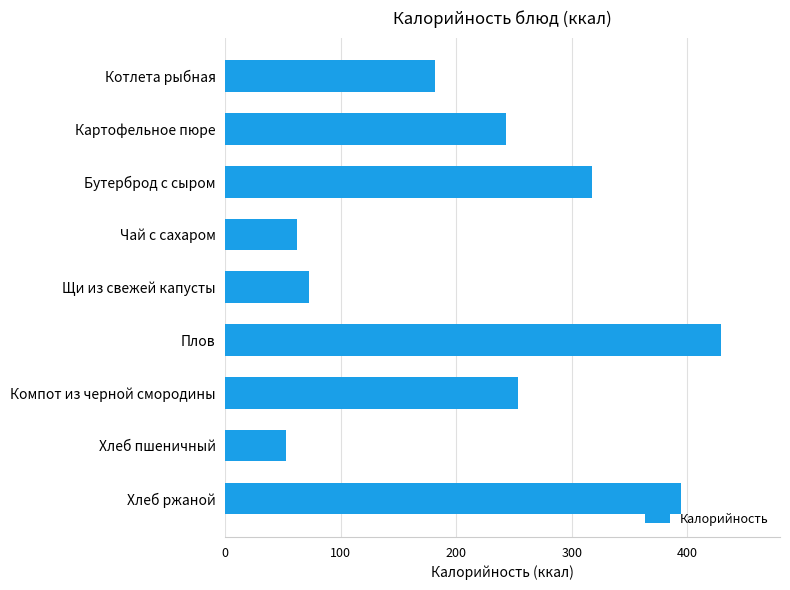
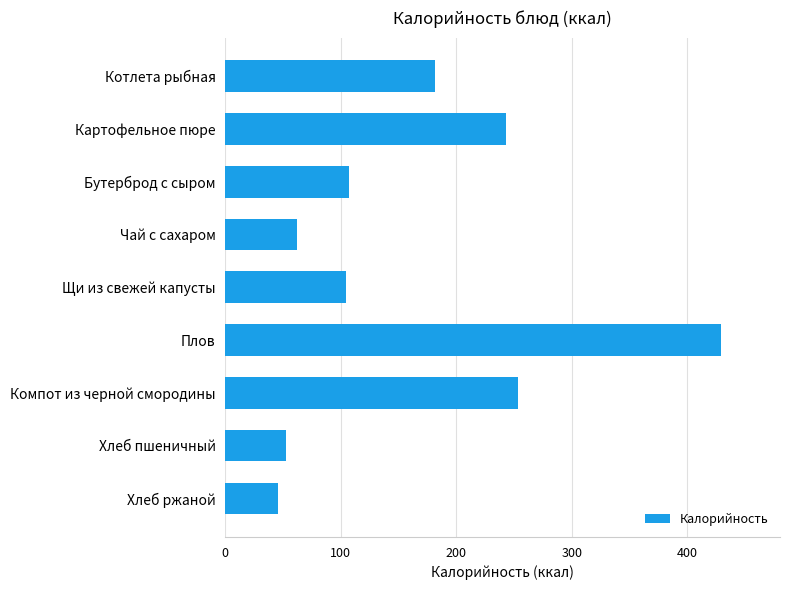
  {
    "Котлета рыбная": 181,
    "Картофельное пюре": 243,
-   "Бутерброд с сыром": 318,
+   "Бутерброд с сыром": 107,
    "Чай с сахаром": 62,
-   "Щи из свежей капусты": 72,
+   "Щи из свежей капусты": 104,
    "Плов": 429,
    "Компот из черной смородины": 253,
    "Хлеб пшеничный": 52,
-   "Хлеб ржаной": 394
+   "Хлеб ржаной": 46
  }
